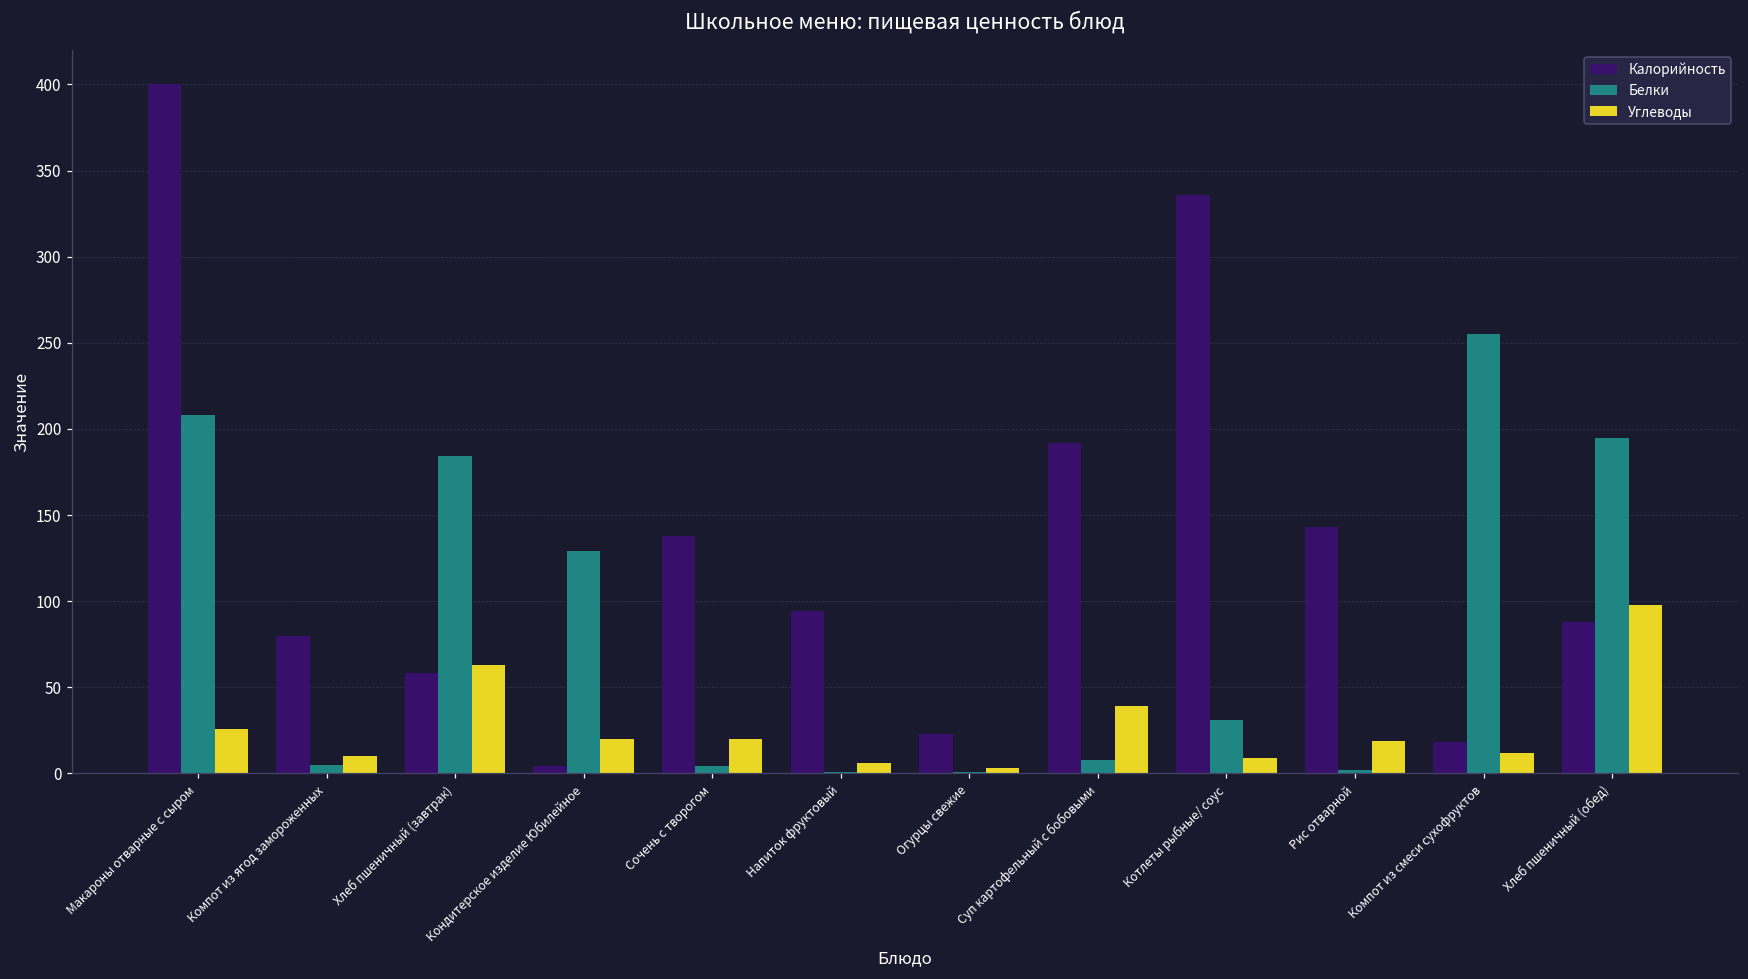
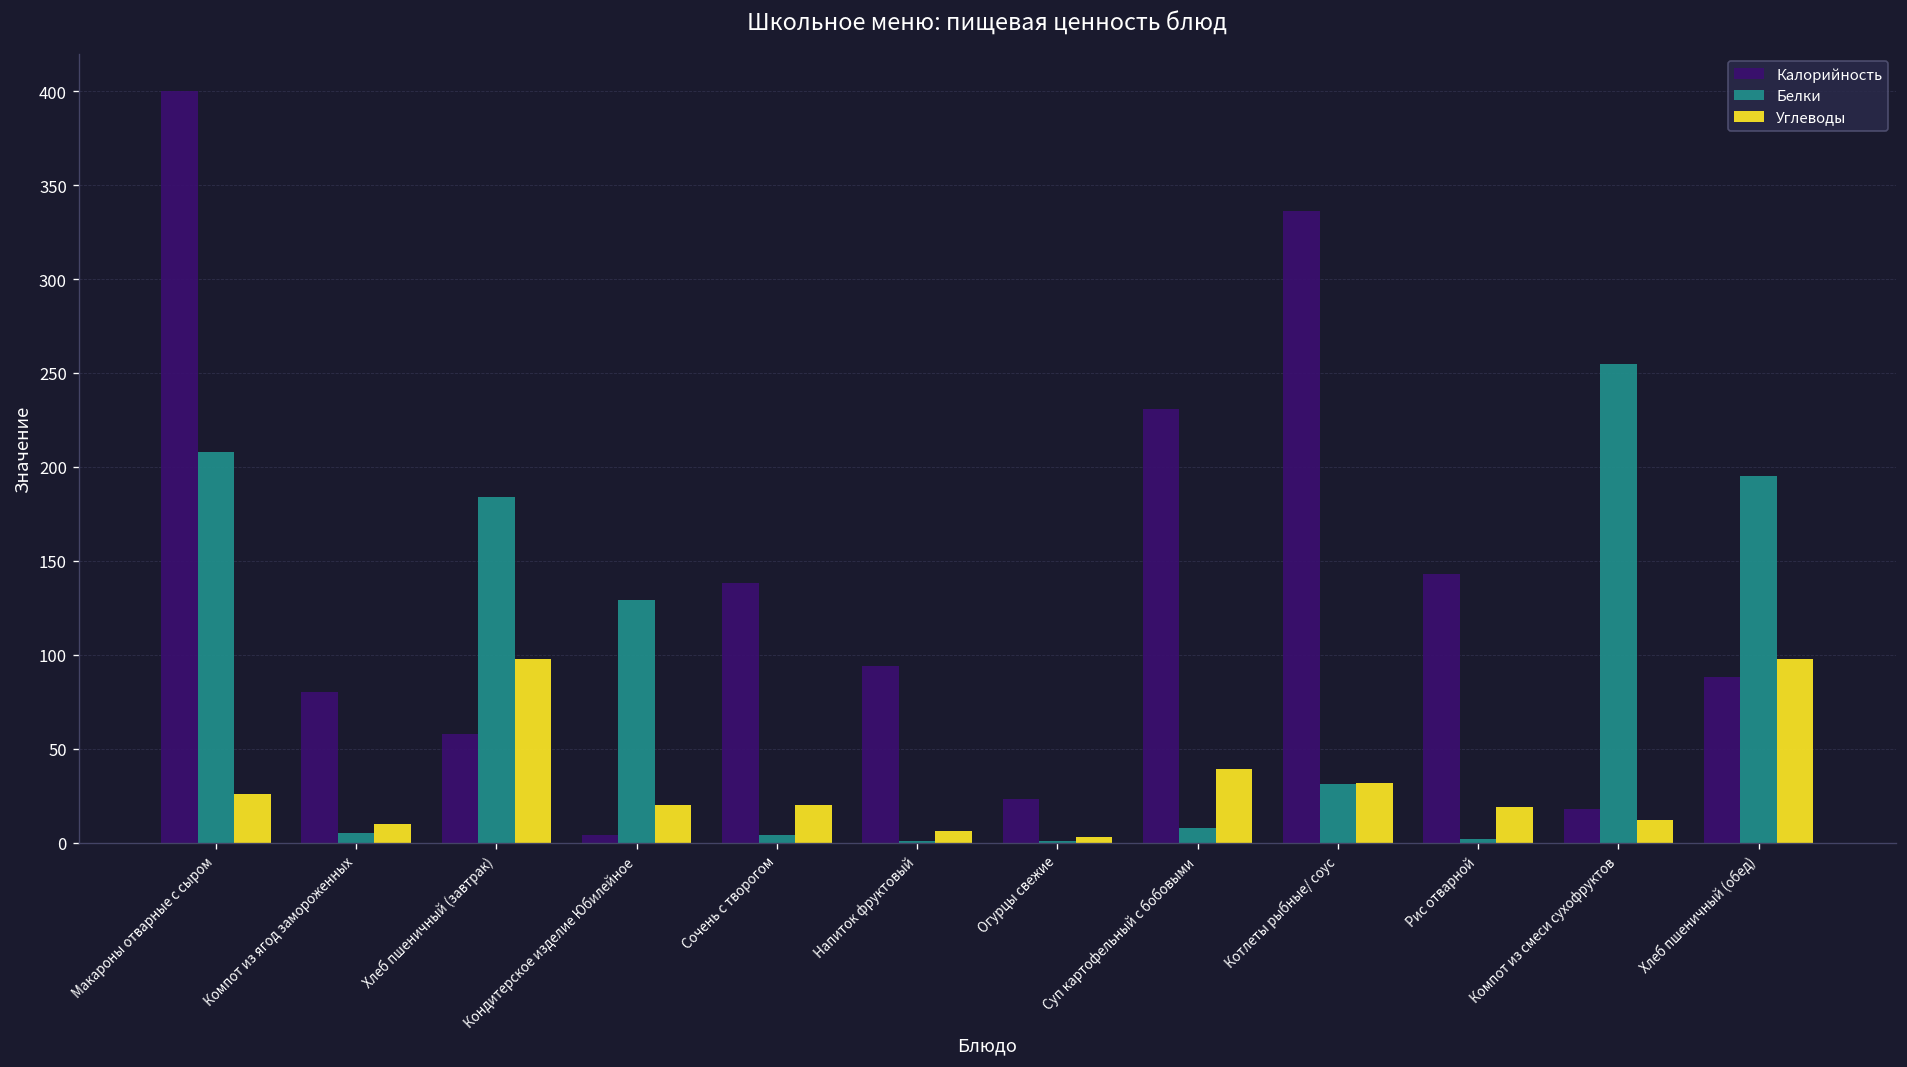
  {
    "Калорийность": {
      "Макароны отварные с сыром": 400,
      "Компот из ягод замороженных": 80,
      "Хлеб пшеничный (завтрак)": 58,
      "Кондитерское изделие Юбилейное": 4,
      "Сочень с творогом": 138,
      "Напиток фруктовый": 94,
      "Огурцы свежие": 23,
-     "Суп картофельный с бобовыми": 192,
+     "Суп картофельный с бобовыми": 231,
      "Котлеты рыбные/ соус": 336,
      "Рис отварной": 143,
      "Компот из смеси сухофруктов": 18,
      "Хлеб пшеничный (обед)": 88
    },
    "Белки": {
      "Макароны отварные с сыром": 208,
      "Компот из ягод замороженных": 5,
      "Хлеб пшеничный (завтрак)": 184,
      "Кондитерское изделие Юбилейное": 129,
      "Сочень с творогом": 4,
      "Суп картофельный с бобовыми": 8,
      "Котлеты рыбные/ соус": 31,
      "Рис отварной": 2,
      "Компот из смеси сухофруктов": 255,
      "Хлеб пшеничный (обед)": 195
    },
    "Углеводы": {
      "Макароны отварные с сыром": 26,
      "Компот из ягод замороженных": 10,
-     "Хлеб пшеничный (завтрак)": 63,
+     "Хлеб пшеничный (завтрак)": 98,
      "Кондитерское изделие Юбилейное": 20,
      "Сочень с творогом": 20,
      "Напиток фруктовый": 6,
      "Огурцы свежие": 3,
      "Суп картофельный с бобовыми": 39,
-     "Котлеты рыбные/ соус": 9,
+     "Котлеты рыбные/ соус": 32,
      "Рис отварной": 19,
      "Компот из смеси сухофруктов": 12,
      "Хлеб пшеничный (обед)": 98
    }
  }
